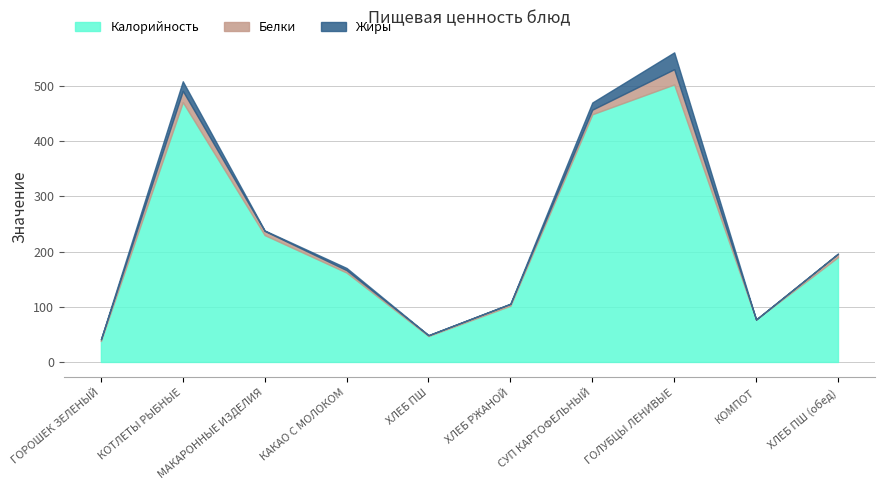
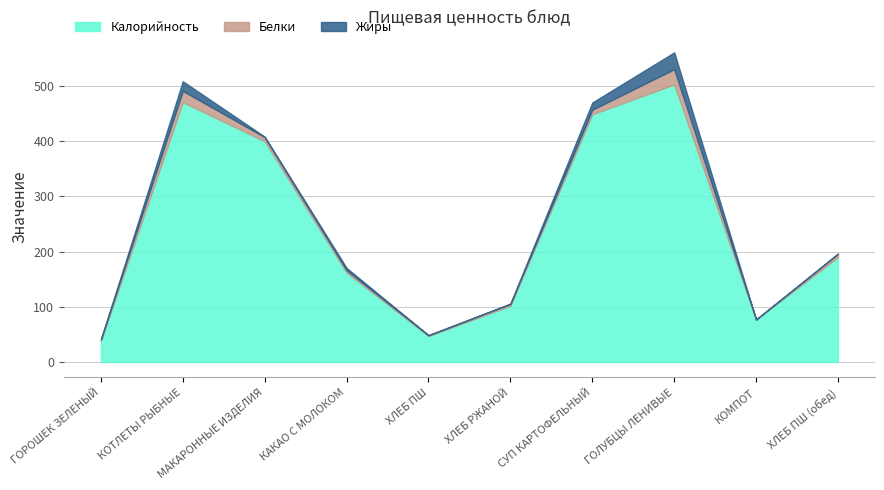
  {
    "Калорийность": {
      "КОТЛЕТЫ РЫБНЫЕ": 470,
-     "МАКАРОННЫЕ ИЗДЕЛИЯ": 230,
+     "МАКАРОННЫЕ ИЗДЕЛИЯ": 400,
      "СУП КАРТОФЕЛЬНЫЙ": 450,
      "ГОЛУБЦЫ ЛЕНИВЫЕ": 500,
      "ХЛЕБ ПШ (обед)": 190
    }
  }
